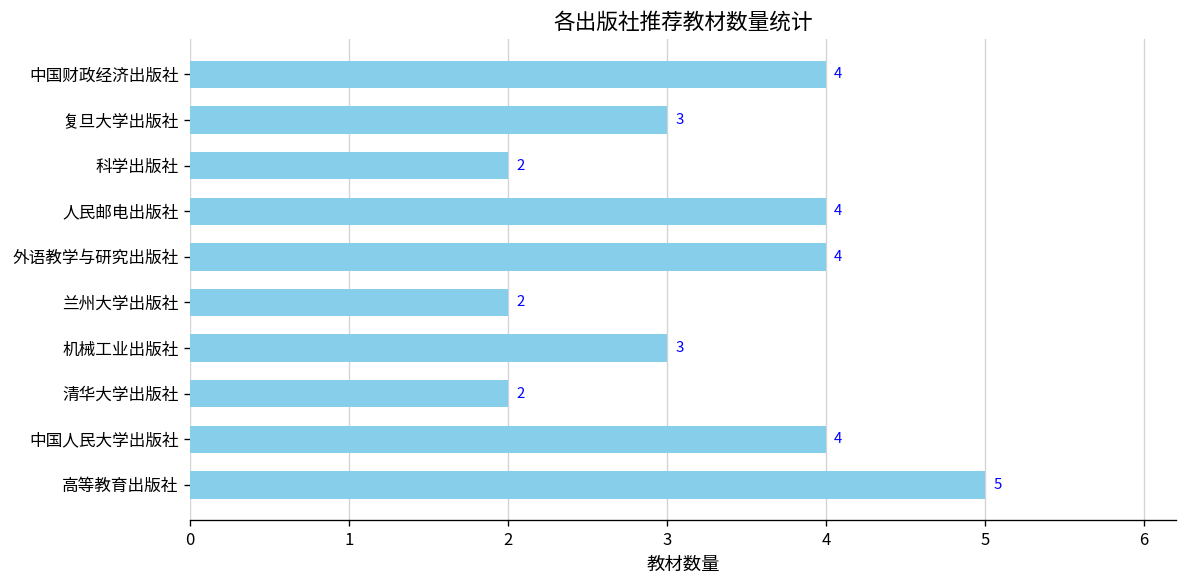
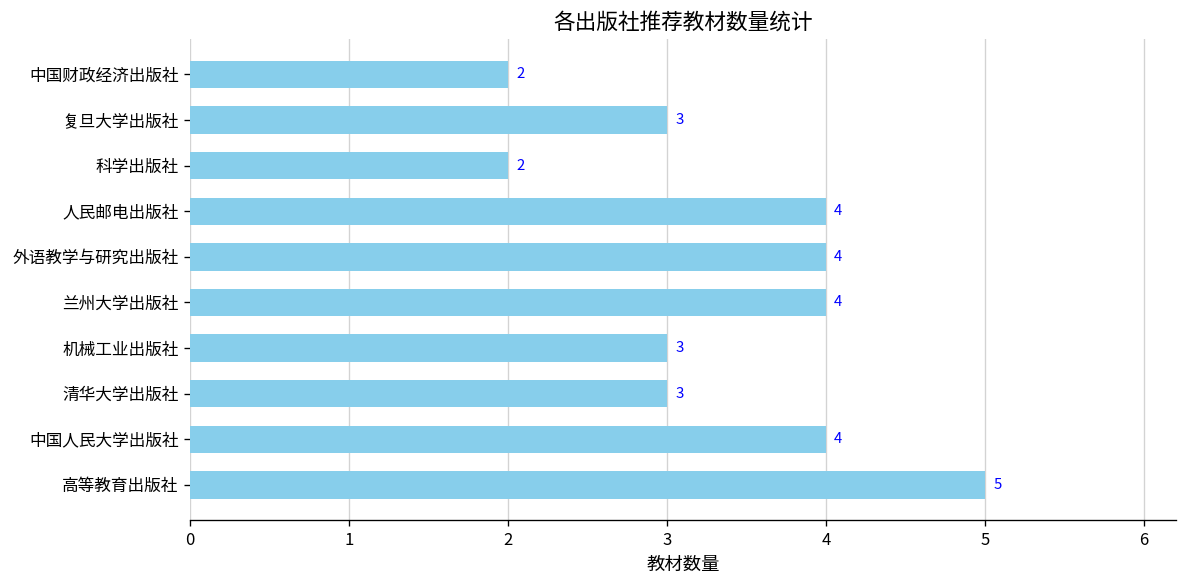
  {
-   "中国财政经济出版社": 4,
+   "中国财政经济出版社": 2,
    "复旦大学出版社": 3,
    "科学出版社": 2,
    "人民邮电出版社": 4,
    "外语教学与研究出版社": 4,
-   "兰州大学出版社": 2,
+   "兰州大学出版社": 4,
    "机械工业出版社": 3,
-   "清华大学出版社": 2,
+   "清华大学出版社": 3,
    "中国人民大学出版社": 4,
    "高等教育出版社": 5
  }
